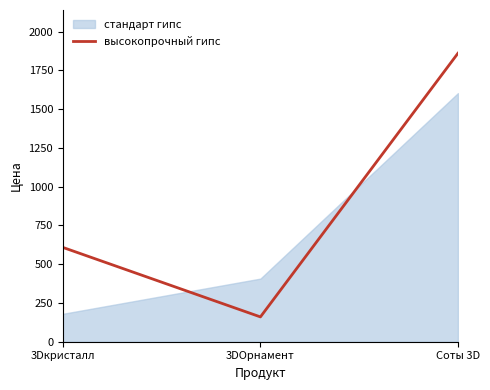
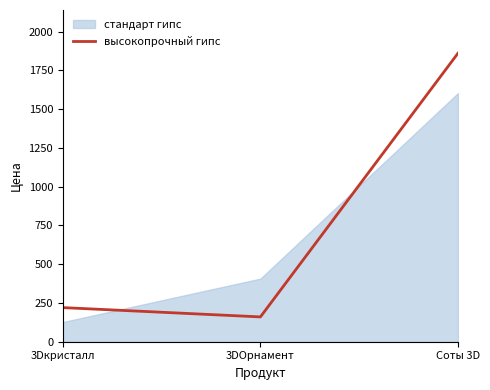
  {
    "высокопрочный гипс": {
-     "3Dкристалл": 610,
+     "3Dкристалл": 220,
      "3DОрнамент": 160,
      "Соты 3D": 1860
    },
    "стандарт гипс": {
-     "3Dкристалл": 180,
+     "3Dкристалл": 130,
      "3DОрнамент": 410,
      "Соты 3D": 1600
    }
  }
